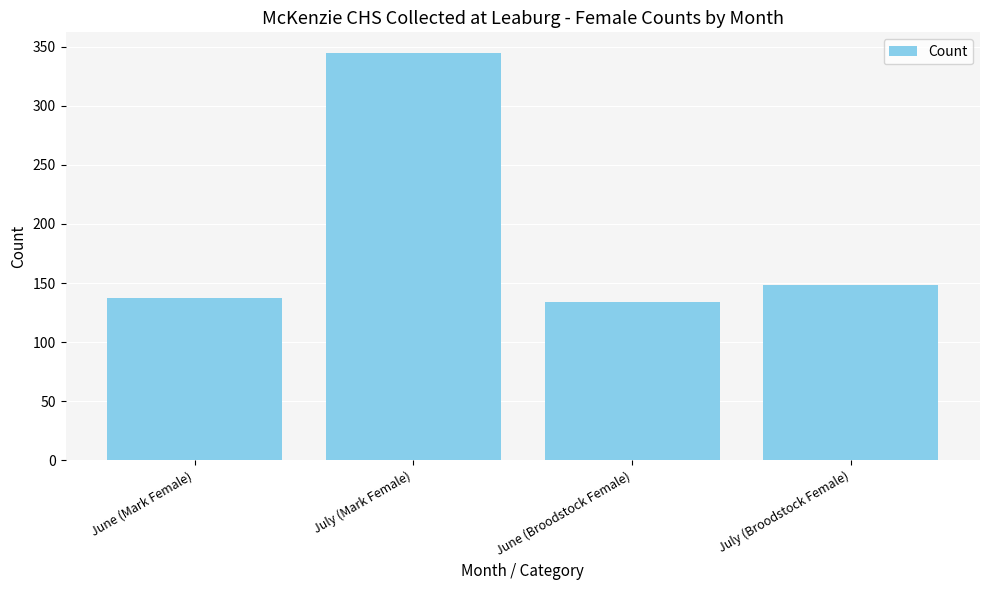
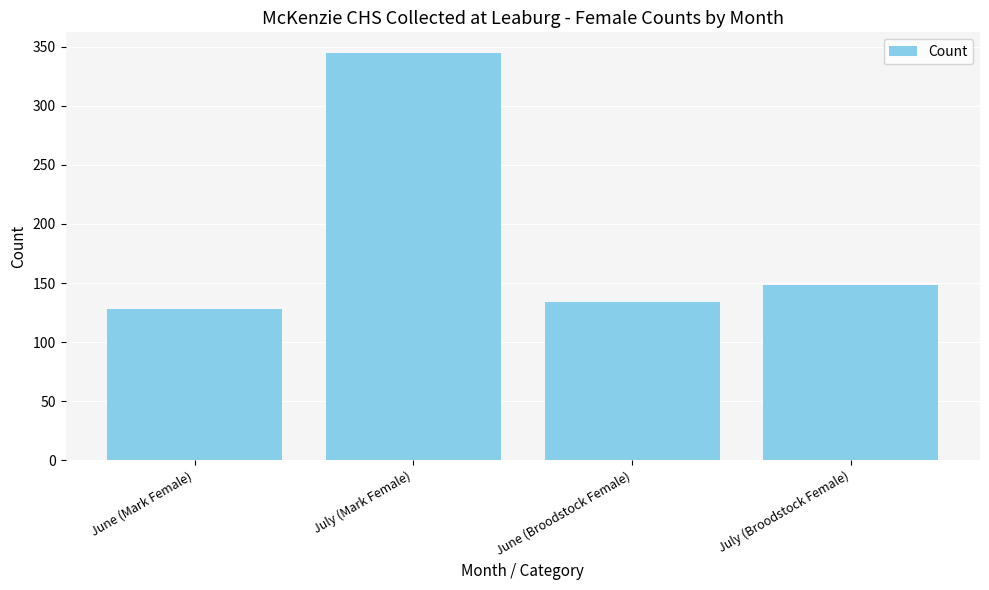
  {
-   "June (Mark Female)": 137,
+   "June (Mark Female)": 128,
    "July (Mark Female)": 345,
    "June (Broodstock Female)": 134,
    "July (Broodstock Female)": 148
  }
